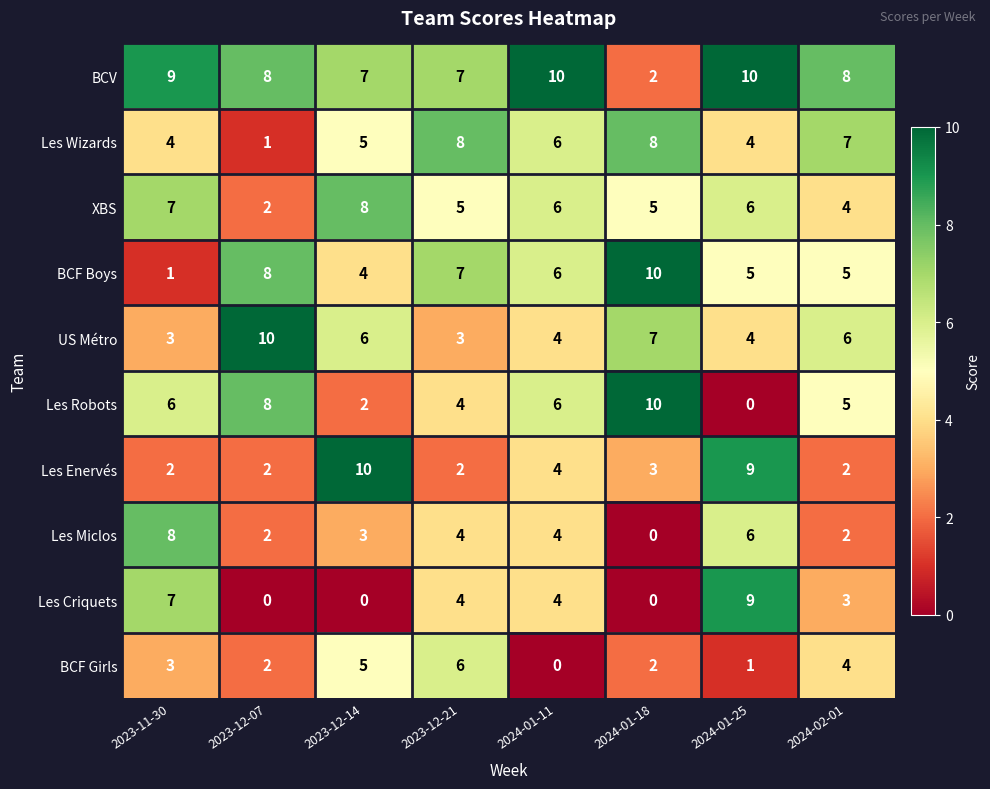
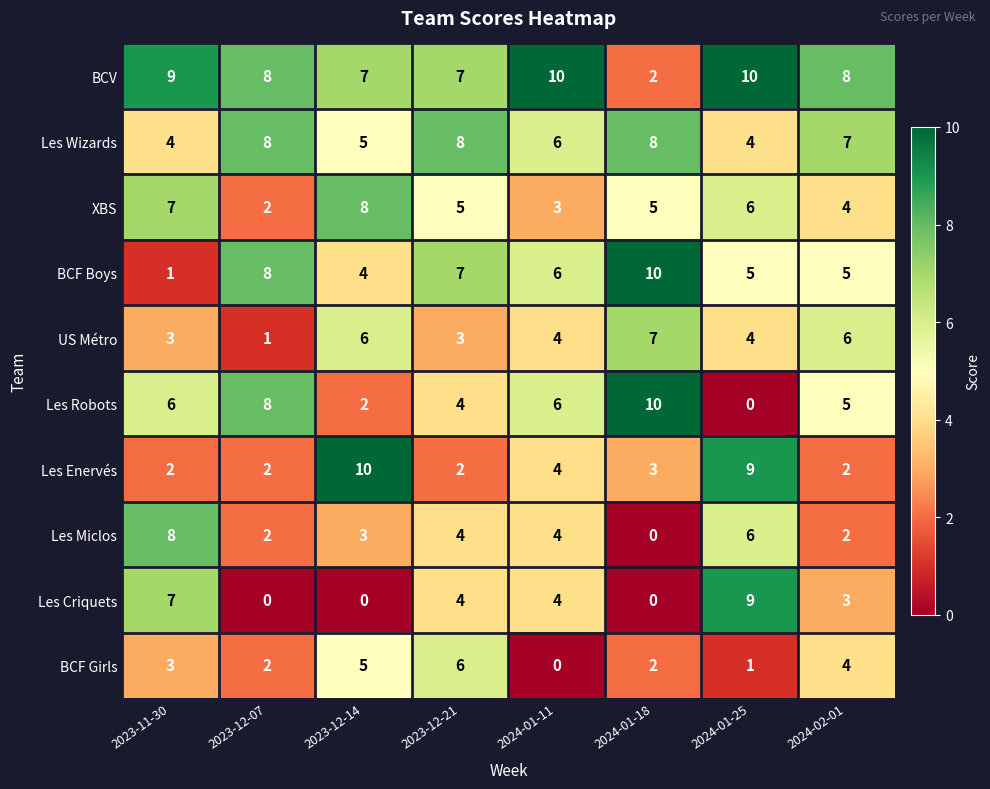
  {
    "BCV": {
      "2023-11-30": 9,
      "2023-12-07": 8,
      "2023-12-14": 7,
      "2023-12-21": 7,
      "2024-01-11": 10,
      "2024-01-18": 2,
      "2024-01-25": 10,
      "2024-02-01": 8
    },
    "Les Wizards": {
      "2023-11-30": 4,
-     "2023-12-07": 1,
+     "2023-12-07": 8,
      "2023-12-14": 5,
      "2023-12-21": 8,
      "2024-01-11": 6,
      "2024-01-18": 8,
      "2024-01-25": 4,
      "2024-02-01": 7
    },
    "XBS": {
      "2023-11-30": 7,
      "2023-12-07": 2,
      "2023-12-14": 8,
      "2023-12-21": 5,
-     "2024-01-11": 6,
+     "2024-01-11": 3,
      "2024-01-18": 5,
      "2024-01-25": 6,
      "2024-02-01": 4
    },
    "BCF Boys": {
      "2023-11-30": 1,
      "2023-12-07": 8,
      "2023-12-14": 4,
      "2023-12-21": 7,
      "2024-01-11": 6,
      "2024-01-18": 10,
      "2024-01-25": 5,
      "2024-02-01": 5
    },
    "US Métro": {
      "2023-11-30": 3,
-     "2023-12-07": 10,
+     "2023-12-07": 1,
      "2023-12-14": 6,
      "2023-12-21": 3,
      "2024-01-11": 4,
      "2024-01-18": 7,
      "2024-01-25": 4,
      "2024-02-01": 6
    },
    "Les Robots": {
      "2023-11-30": 6,
      "2023-12-07": 8,
      "2023-12-14": 2,
      "2023-12-21": 4,
      "2024-01-11": 6,
      "2024-01-18": 10,
      "2024-01-25": 0,
      "2024-02-01": 5
    },
    "Les Enervés": {
      "2023-11-30": 2,
      "2023-12-07": 2,
      "2023-12-14": 10,
      "2023-12-21": 2,
      "2024-01-11": 4,
      "2024-01-18": 3,
      "2024-01-25": 9,
      "2024-02-01": 2
    },
    "Les Miclos": {
      "2023-11-30": 8,
      "2023-12-07": 2,
      "2023-12-14": 3,
      "2023-12-21": 4,
      "2024-01-11": 4,
      "2024-01-18": 0,
      "2024-01-25": 6,
      "2024-02-01": 2
    },
    "Les Criquets": {
      "2023-11-30": 7,
      "2023-12-07": 0,
      "2023-12-14": 0,
      "2023-12-21": 4,
      "2024-01-11": 4,
      "2024-01-18": 0,
      "2024-01-25": 9,
      "2024-02-01": 3
    },
    "BCF Girls": {
      "2023-11-30": 3,
      "2023-12-07": 2,
      "2023-12-14": 5,
      "2023-12-21": 6,
      "2024-01-11": 0,
      "2024-01-18": 2,
      "2024-01-25": 1,
      "2024-02-01": 4
    }
  }
